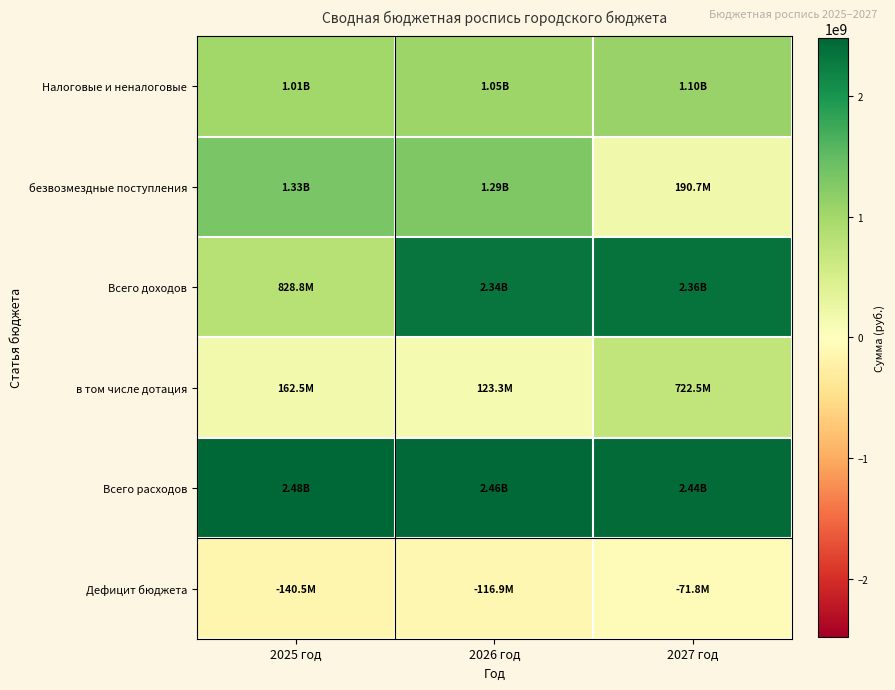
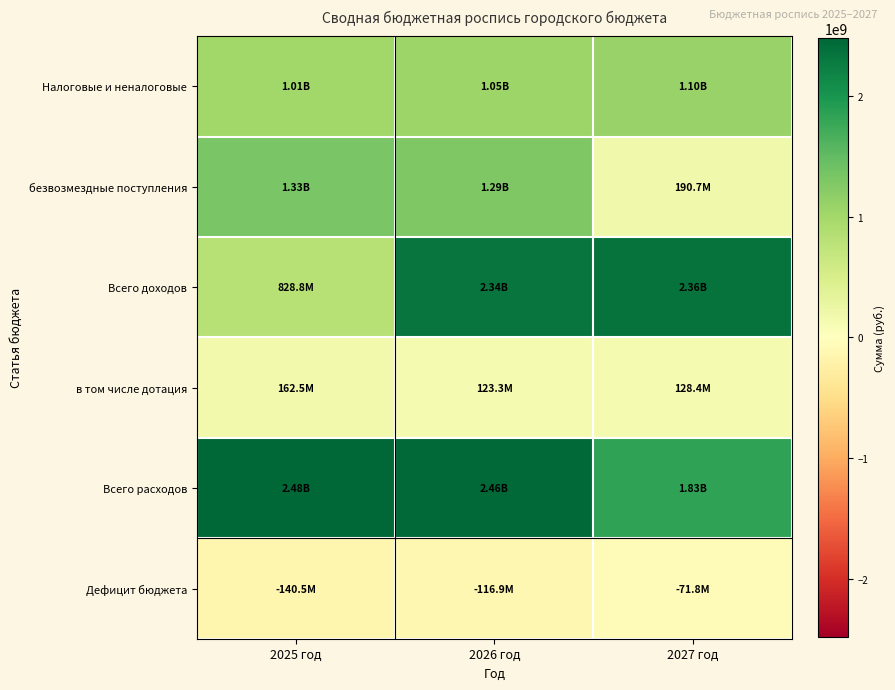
  {
    "Налоговые и неналоговые": {
      "2025 год": "1.01B",
      "2026 год": "1.05B",
      "2027 год": "1.10B"
    },
    "безвозмездные поступления": {
      "2025 год": "1.33B",
      "2026 год": "1.29B",
      "2027 год": "190.7M"
    },
    "Всего доходов": {
      "2025 год": "828.8M",
      "2026 год": "2.34B",
      "2027 год": "2.36B"
    },
    "в том числе дотация": {
      "2025 год": "162.5M",
      "2026 год": "123.3M",
-     "2027 год": "722.5M"
+     "2027 год": "128.4M"
    },
    "Всего расходов": {
      "2025 год": "2.48B",
      "2026 год": "2.46B",
-     "2027 год": "2.44B"
+     "2027 год": "1.83B"
    },
    "Дефицит бюджета": {
      "2025 год": "-140.5M",
      "2026 год": "-116.9M",
      "2027 год": "-71.8M"
    }
  }
